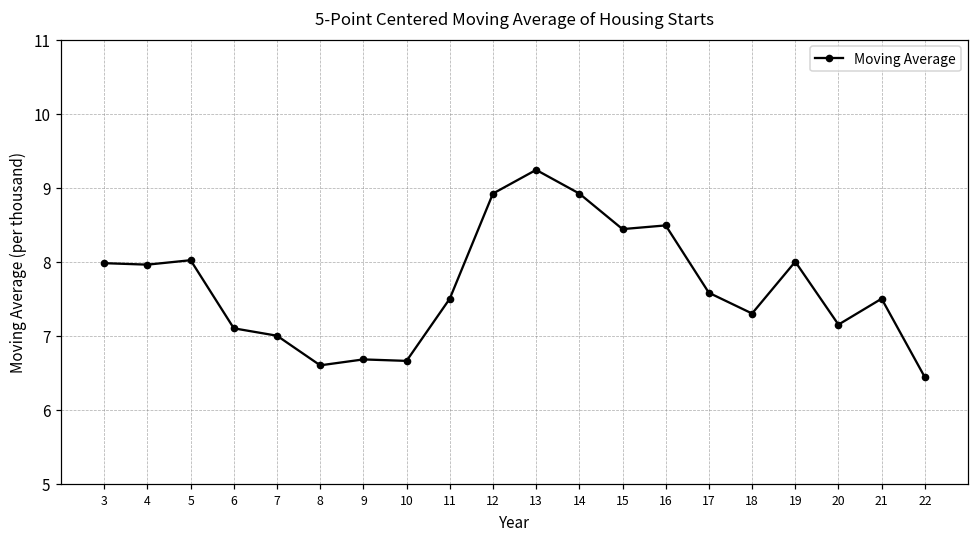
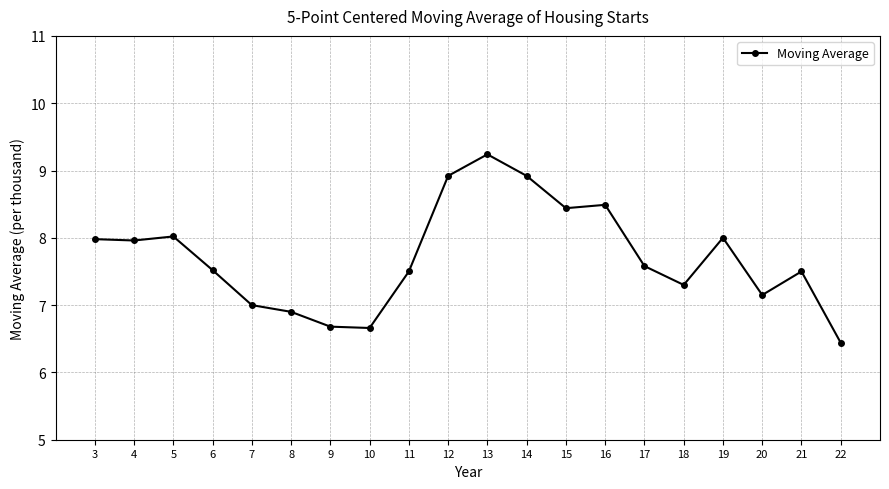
  {
    "3": 8.0,
    "4": 8.0,
    "5": 8.0,
-   "6": 7.1,
+   "6": 7.5,
    "7": 7.0,
-   "8": 6.6,
+   "8": 6.9,
    "9": 6.7,
    "10": 6.7,
    "11": 7.5,
    "12": 8.9,
    "13": 9.2,
    "14": 8.9,
    "15": 8.4,
    "16": 8.5,
    "17": 7.6,
    "18": 7.3,
    "19": 8.0,
    "20": 7.2,
    "21": 7.5,
    "22": 6.4
  }
